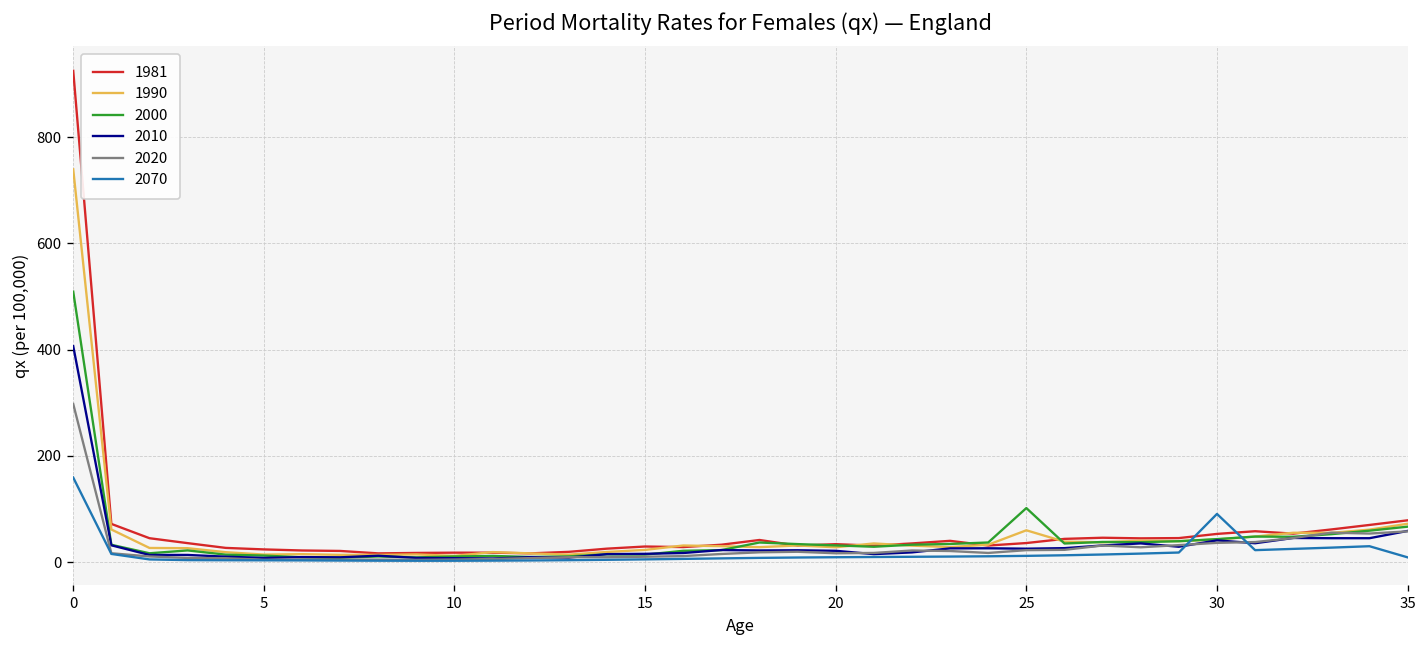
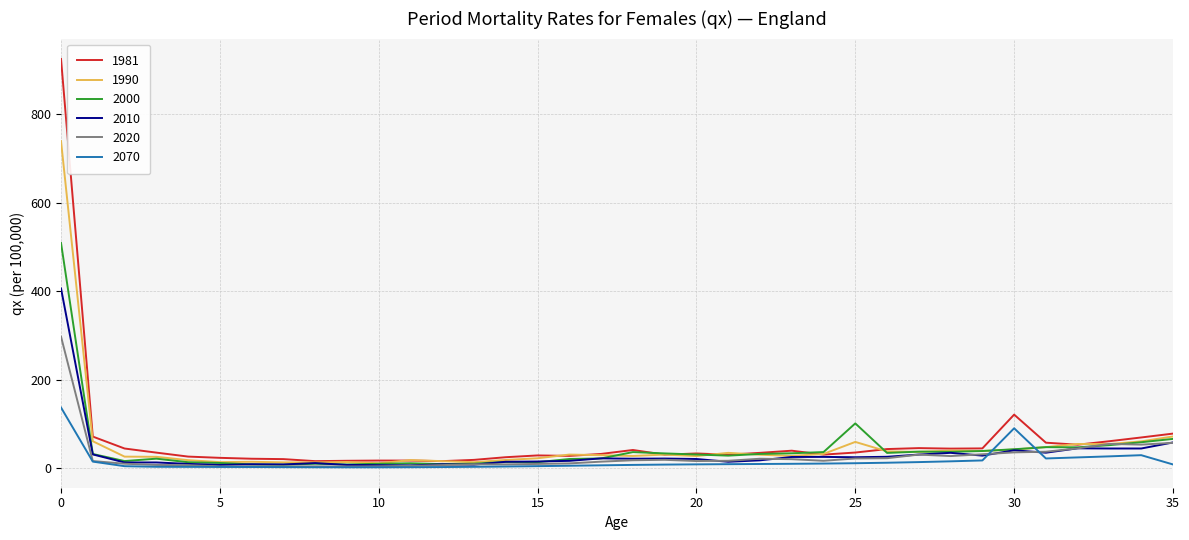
  {
    "1981": {
      "0": 920,
      "5": 20,
      "10": 20,
      "15": 30,
      "25": 40,
-     "30": 50,
+     "30": 120,
      "35": 80
    },
    "1990": {
      "0": 740,
      "15": 20,
      "25": 60
    },
    "2000": {
      "0": 510,
      "25": 100
    },
    "2010": {
      "0": 410
    },
    "2020": {
      "0": 300
    },
    "2070": {
-     "0": 160,
+     "0": 140,
      "20": 10,
      "25": 10,
      "30": 90,
      "35": 10
    }
  }
